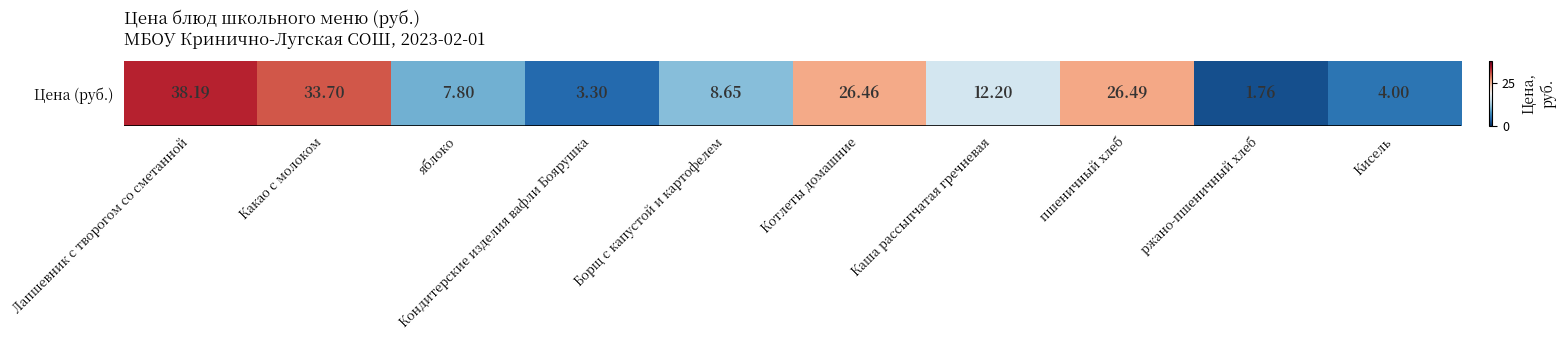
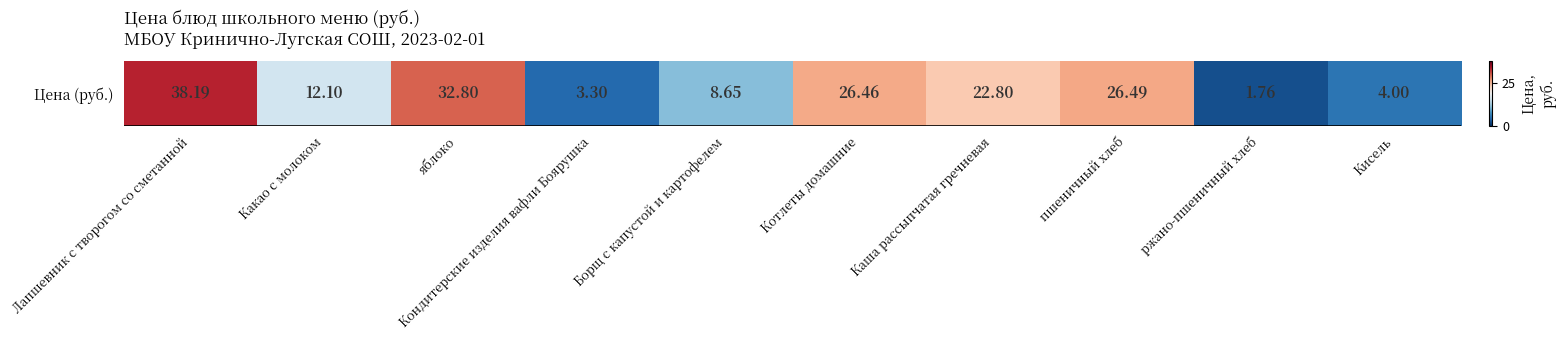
  {
    "Цена (руб.)": {
      "Лапшевник с творогом со сметанной": 38.19,
-     "Какао с молоком": 33.70,
-     "яблоко": 7.80,
+     "Какао с молоком": 12.10,
+     "яблоко": 32.80,
      "Кондитерские изделия вафли Боярушка": 3.30,
      "Борщ с капустой и картофелем": 8.65,
      "Котлеты домашние": 26.46,
-     "Каша рассыпчатая гречневая": 12.20,
+     "Каша рассыпчатая гречневая": 22.80,
      "пшеничный хлеб": 26.49,
      "ржано-пшеничный хлеб": 1.76,
      "Кисель": 4.00
    }
  }
